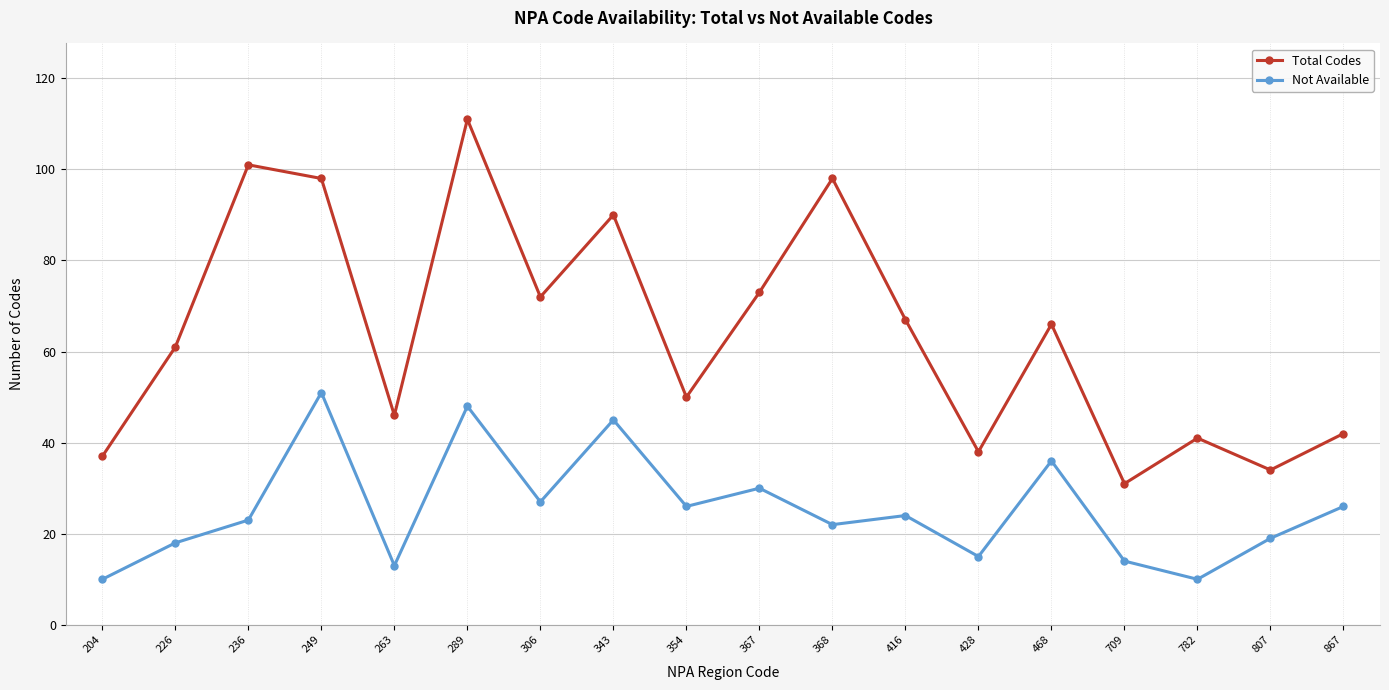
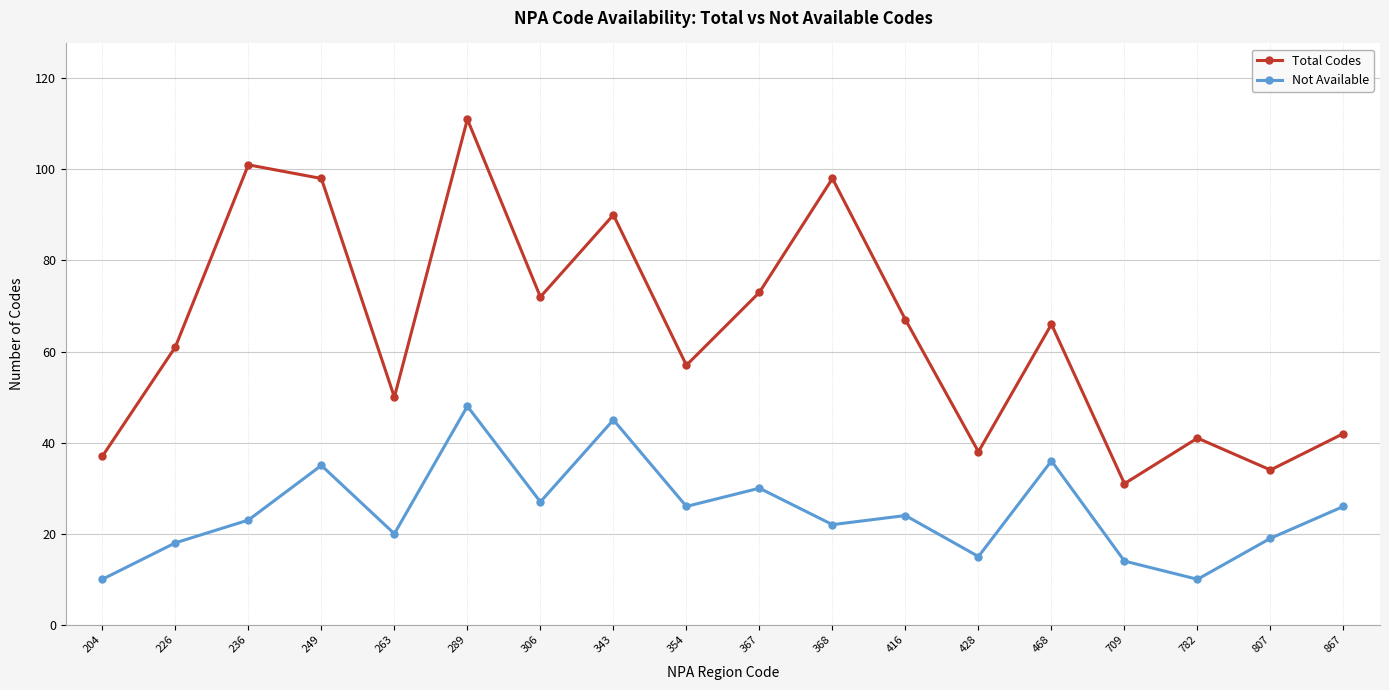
  {
    "Total Codes": {
      "204": 37,
      "226": 61,
      "236": 101,
      "249": 98,
-     "263": 46,
+     "263": 50,
      "289": 111,
      "306": 72,
      "343": 90,
-     "354": 50,
+     "354": 57,
      "367": 73,
      "368": 98,
      "416": 67,
      "428": 38,
      "468": 66,
      "709": 31,
      "782": 41,
      "807": 34,
      "867": 42
    },
    "Not Available": {
      "204": 10,
      "226": 18,
      "236": 23,
-     "249": 51,
-     "263": 13,
+     "249": 35,
+     "263": 20,
      "289": 48,
      "306": 27,
      "343": 45,
      "354": 26,
      "367": 30,
      "368": 22,
      "416": 24,
      "428": 15,
      "468": 36,
      "709": 14,
      "782": 10,
      "807": 19,
      "867": 26
    }
  }
